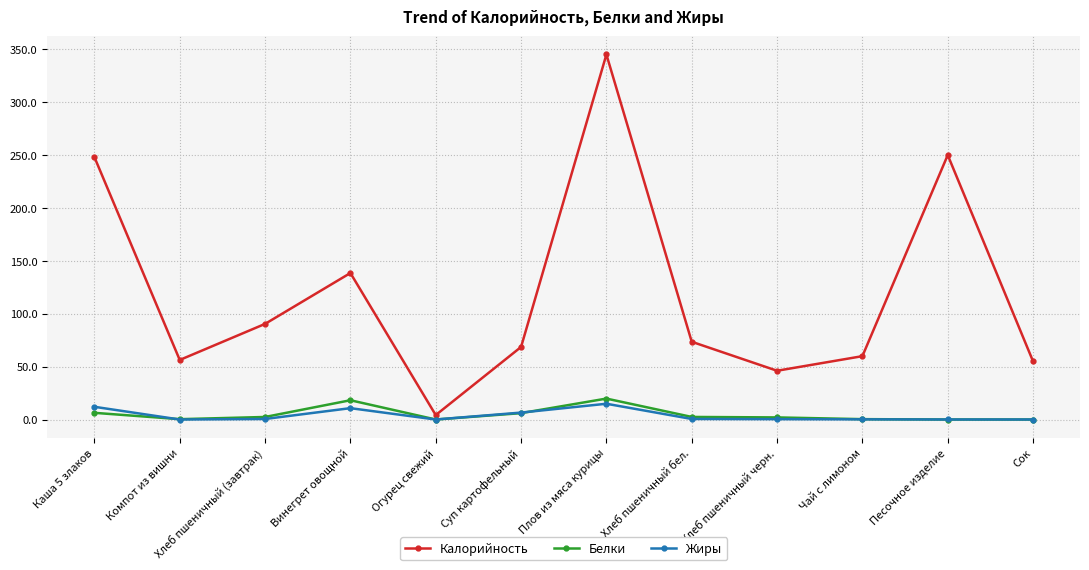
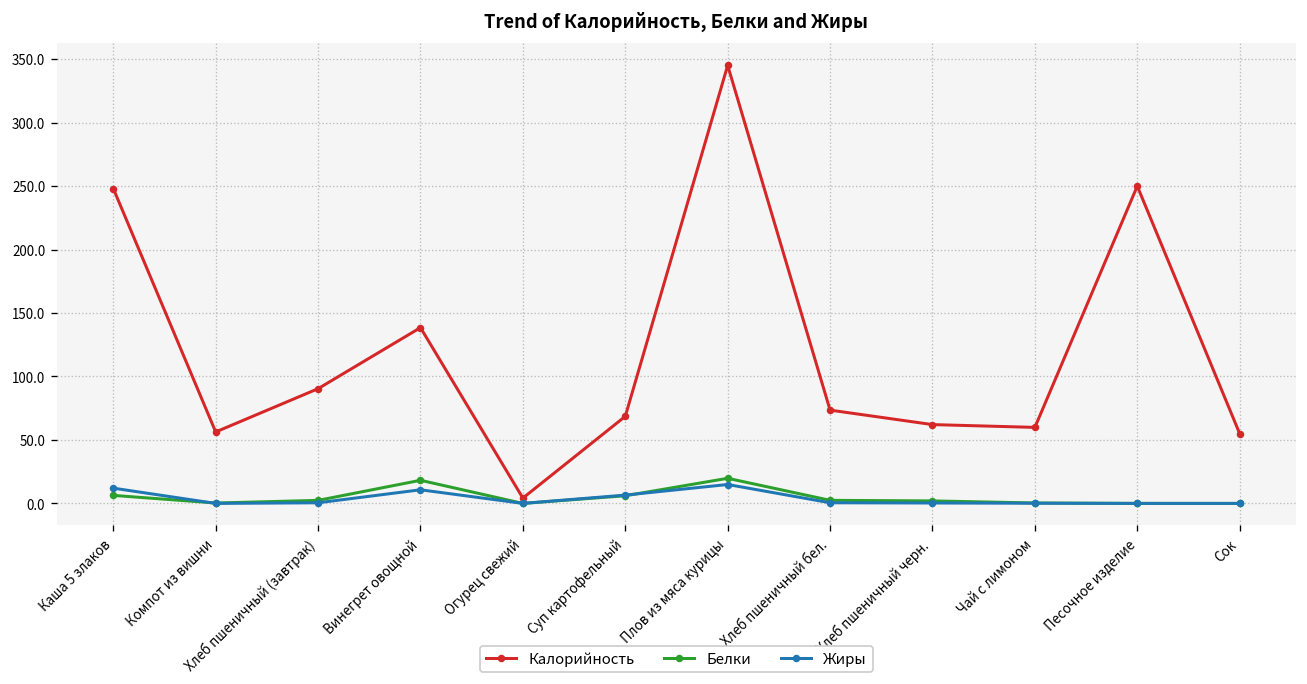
  {
    "Калорийность": {
      "Каша 5 злаков": 248,
      "Компот из вишни": 56,
      "Хлеб пшеничный (завтрак)": 90,
      "Винегрет овощной": 139,
      "Огурец свежий": 4,
      "Суп картофельный": 69,
      "Плов из мяса курицы": 345,
      "Хлеб пшеничный бел.": 74,
-     "Хлеб пшеничный черн.": 46,
+     "Хлеб пшеничный черн.": 62,
      "Чай с лимоном": 60,
      "Песочное изделие": 250,
      "Сок": 55
    },
    "Белки": {
      "Каша 5 злаков": 6,
      "Винегрет овощной": 18,
      "Плов из мяса курицы": 20
    },
    "Жиры": {
      "Каша 5 злаков": 12,
      "Винегрет овощной": 11,
      "Плов из мяса курицы": 15
    }
  }
